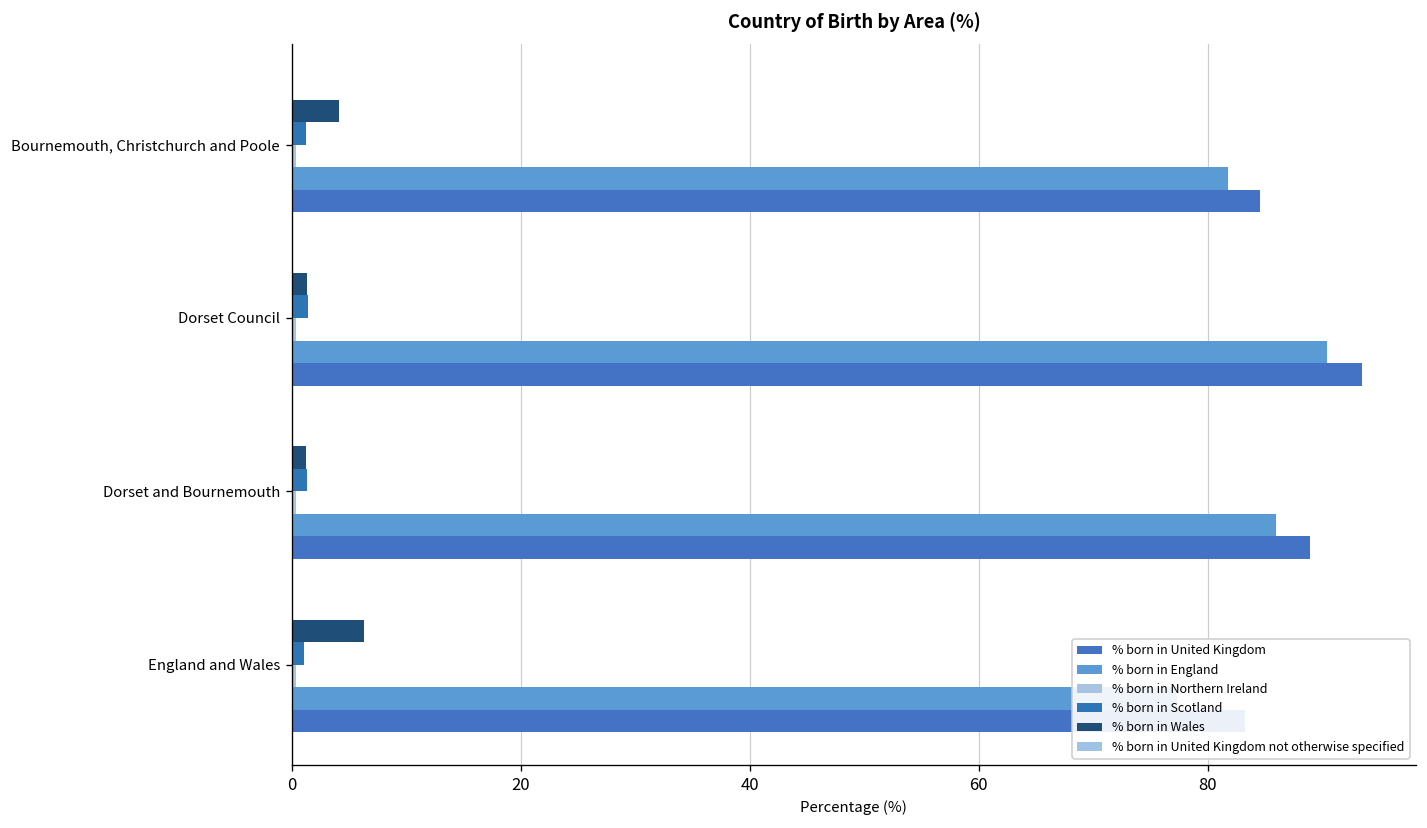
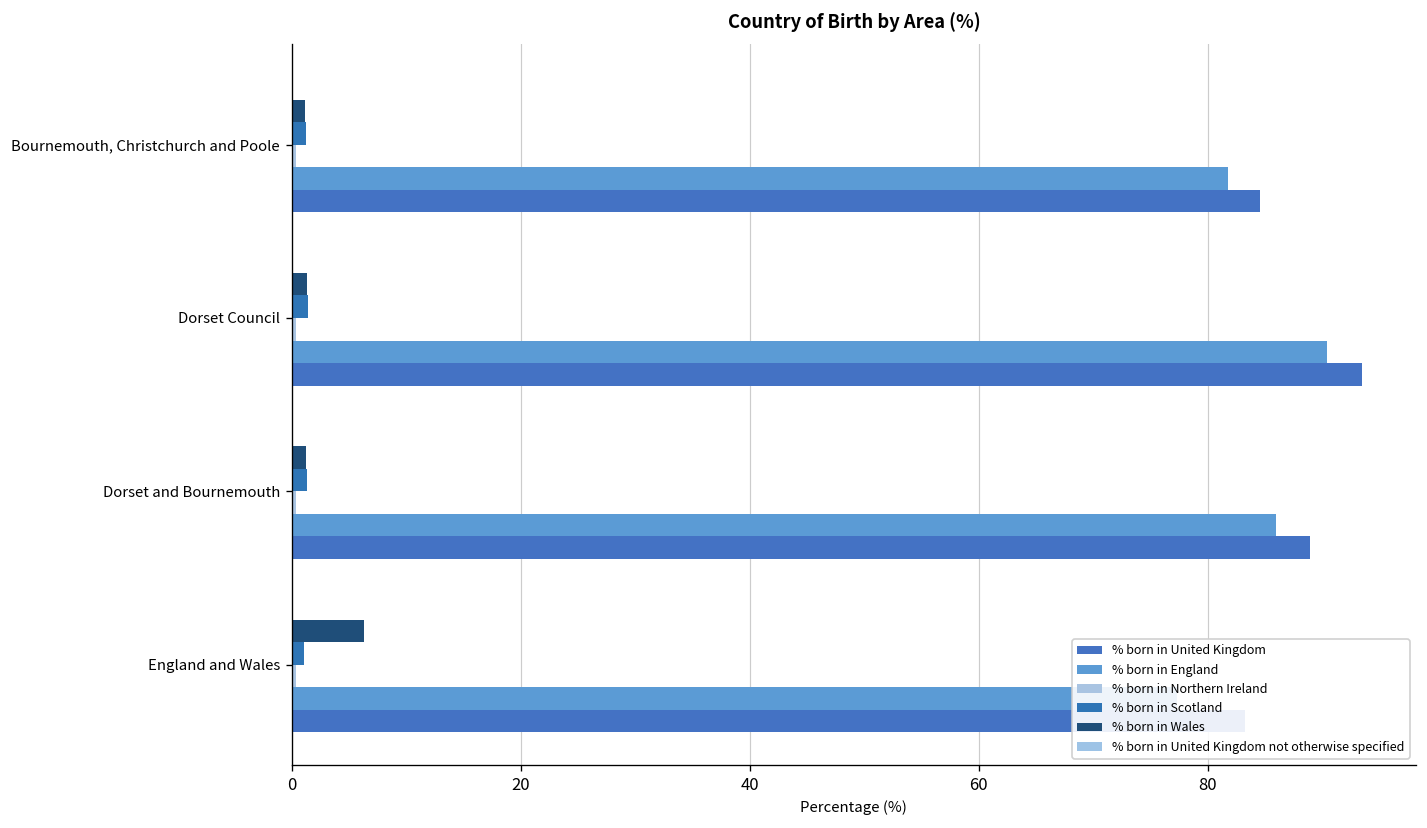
  {
    "% born in Wales": {
-     "Bournemouth, Christchurch and Poole": 4,
+     "Bournemouth, Christchurch and Poole": 1,
      "Dorset Council": 1,
      "Dorset and Bournemouth": 1,
      "England and Wales": 6
    }
  }
